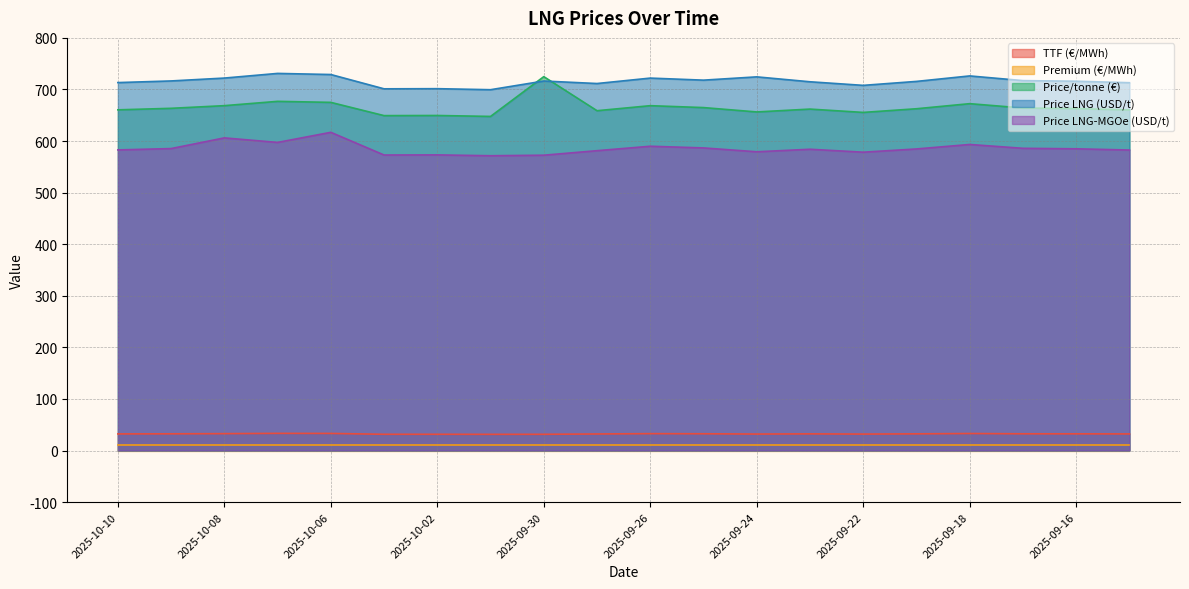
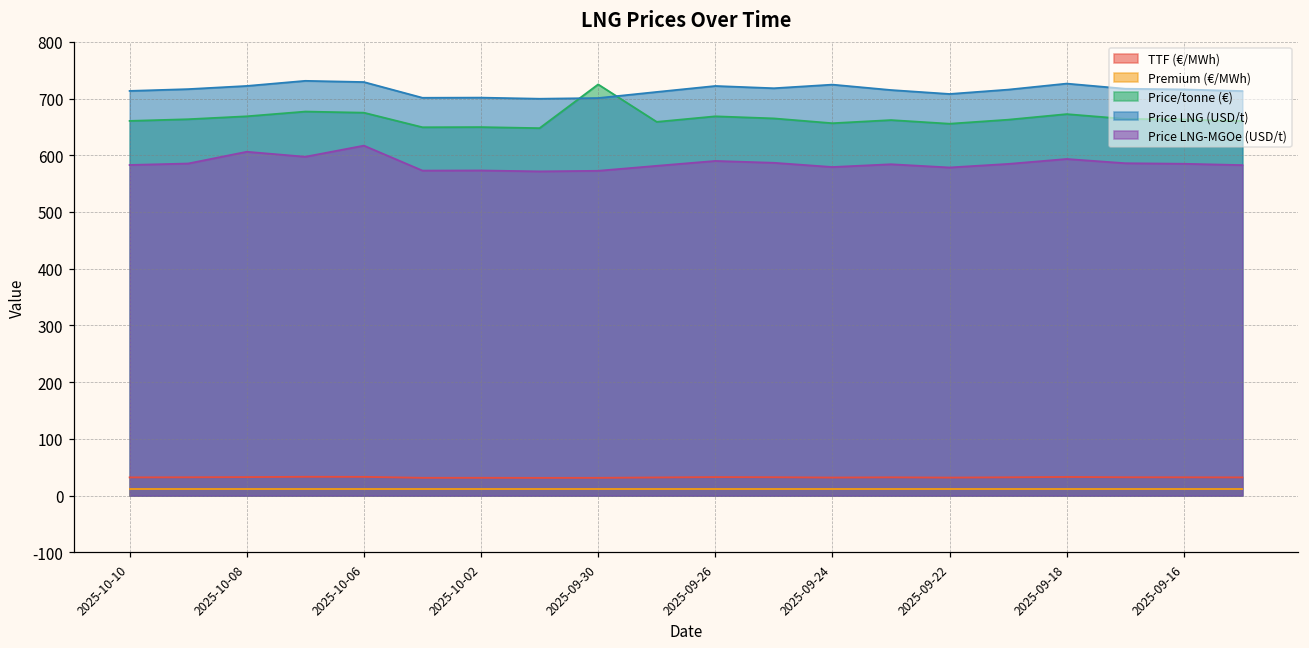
  {
    "TTF (€/MWh)": {
      "2025-10-10": 30,
      "2025-10-08": 30,
      "2025-10-06": 30,
      "2025-10-02": 30,
      "2025-09-30": 30,
      "2025-09-26": 30,
      "2025-09-24": 30,
      "2025-09-22": 30,
      "2025-09-18": 30,
      "2025-09-16": 30
    },
    "Premium (€/MWh)": {
      "2025-10-10": 10,
      "2025-10-08": 10,
      "2025-10-06": 10,
      "2025-10-02": 10,
      "2025-09-30": 10,
      "2025-09-26": 10,
      "2025-09-24": 10,
      "2025-09-22": 10,
      "2025-09-18": 10,
      "2025-09-16": 10
    },
    "Price/tonne (€)": {
      "2025-10-10": 660,
      "2025-10-08": 670,
      "2025-10-06": 670,
      "2025-10-02": 650,
      "2025-09-30": 720,
      "2025-09-26": 670,
      "2025-09-24": 660,
      "2025-09-22": 660,
      "2025-09-18": 670
    },
    "Price LNG (USD/t)": {
      "2025-10-10": 710,
      "2025-10-08": 720,
      "2025-10-06": 730,
      "2025-10-02": 700,
-     "2025-09-30": 720,
+     "2025-09-30": 700,
      "2025-09-26": 720,
      "2025-09-24": 720,
      "2025-09-22": 710,
      "2025-09-18": 730
    },
    "Price LNG-MGOe (USD/t)": {
      "2025-10-10": 580,
      "2025-10-08": 610,
      "2025-10-06": 620,
      "2025-10-02": 570,
      "2025-09-30": 570,
      "2025-09-26": 590,
      "2025-09-24": 580,
      "2025-09-22": 580,
      "2025-09-18": 590,
      "2025-09-16": 580
    }
  }
